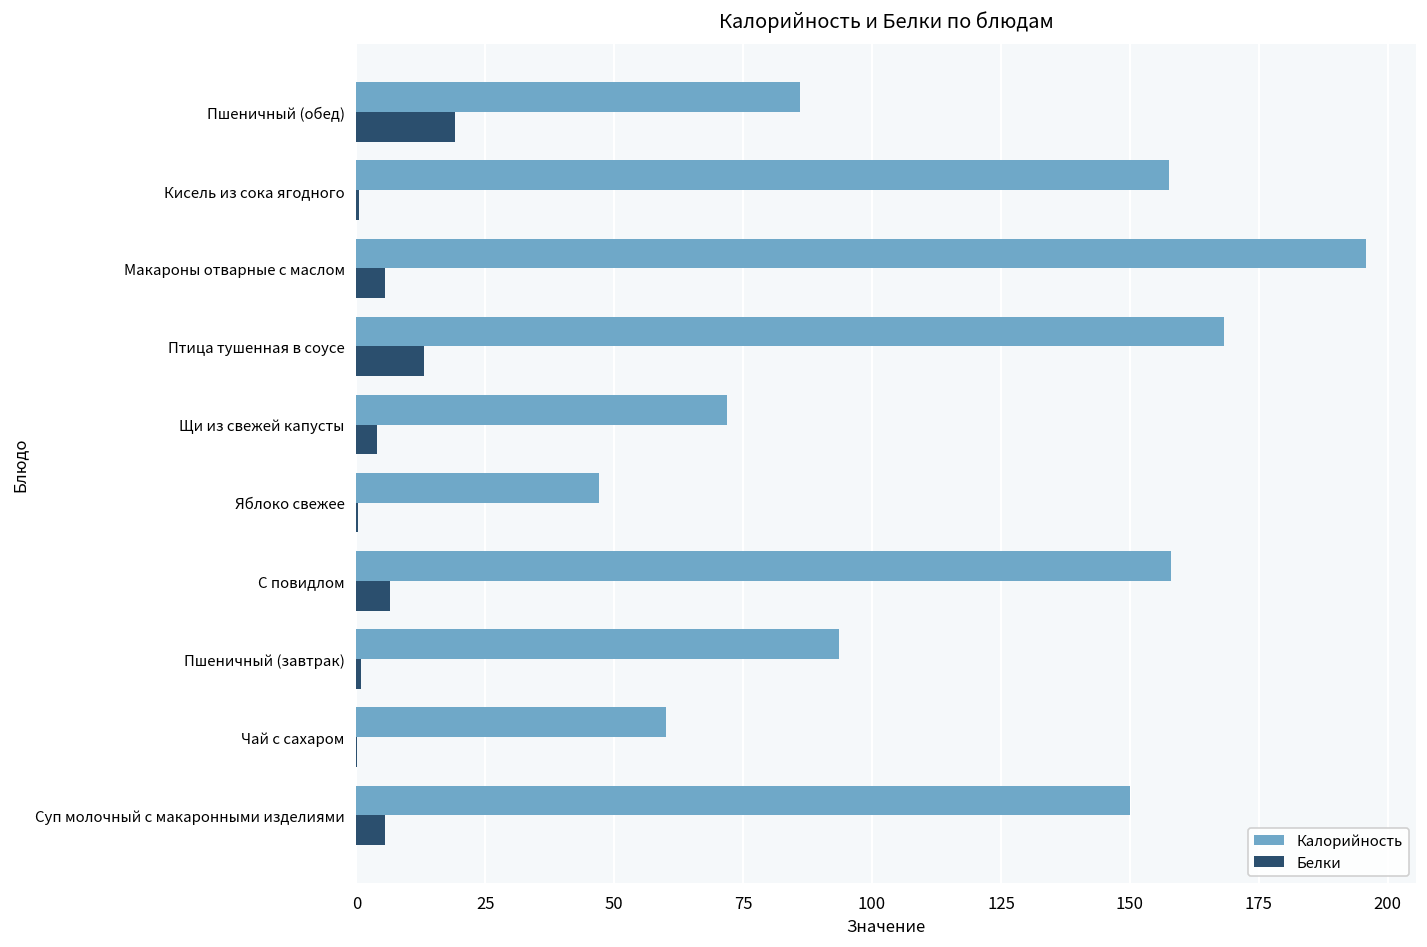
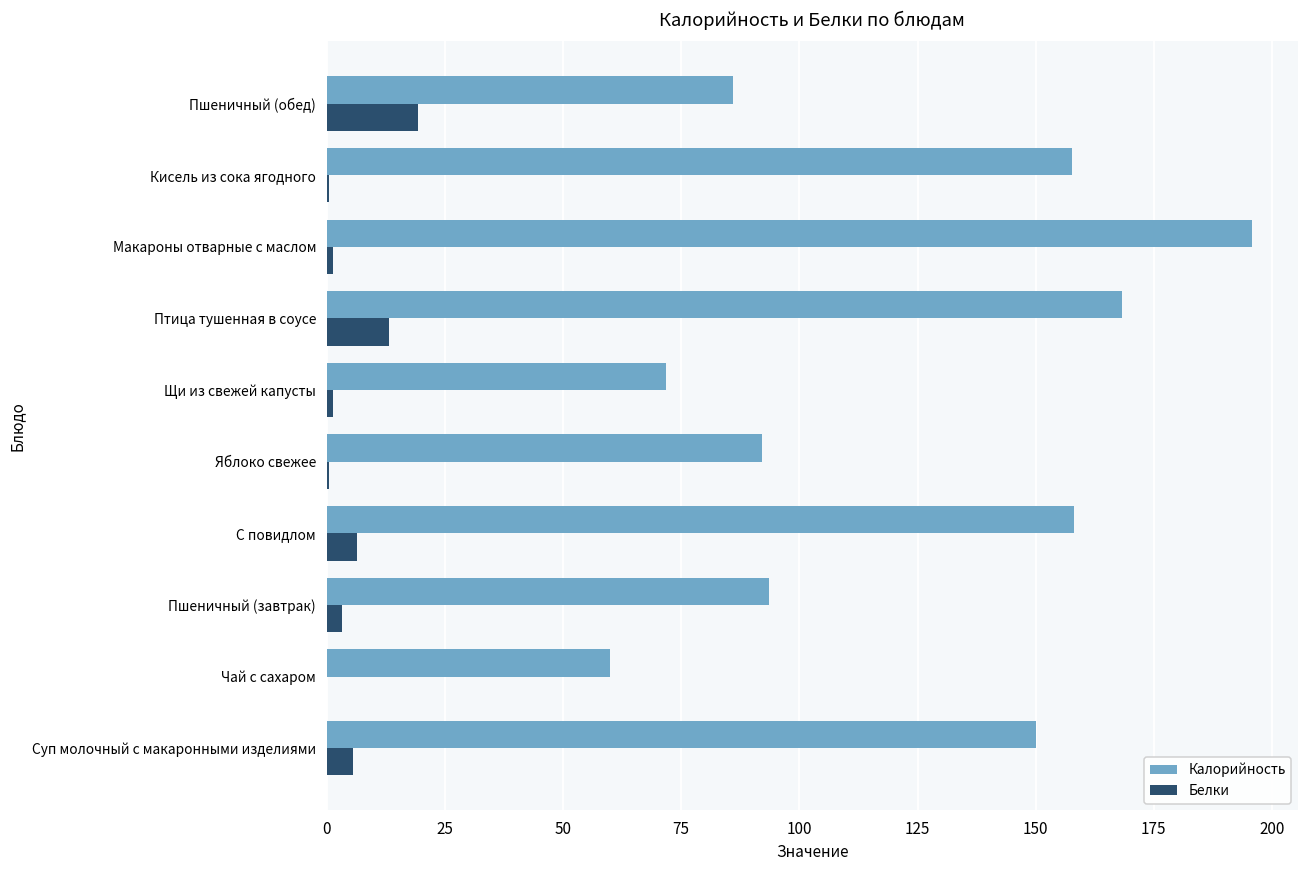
  {
    "Калорийность": {
      "Пшеничный (обед)": 86,
      "Кисель из сока ягодного": 158,
      "Макароны отварные с маслом": 196,
      "Птица тушенная в соусе": 168,
      "Щи из свежей капусты": 72,
-     "Яблоко свежее": 47,
+     "Яблоко свежее": 92,
      "С повидлом": 158,
      "Пшеничный (завтрак)": 94,
      "Чай с сахаром": 60,
      "Суп молочный с макаронными изделиями": 150
    },
    "Белки": {
      "Пшеничный (обед)": 19,
-     "Макароны отварные с маслом": 5,
+     "Макароны отварные с маслом": 1,
      "Птица тушенная в соусе": 13,
-     "Щи из свежей капусты": 4,
+     "Щи из свежей капусты": 1,
      "С повидлом": 7,
-     "Пшеничный (завтрак)": 1,
+     "Пшеничный (завтрак)": 3,
      "Суп молочный с макаронными изделиями": 5
    }
  }
